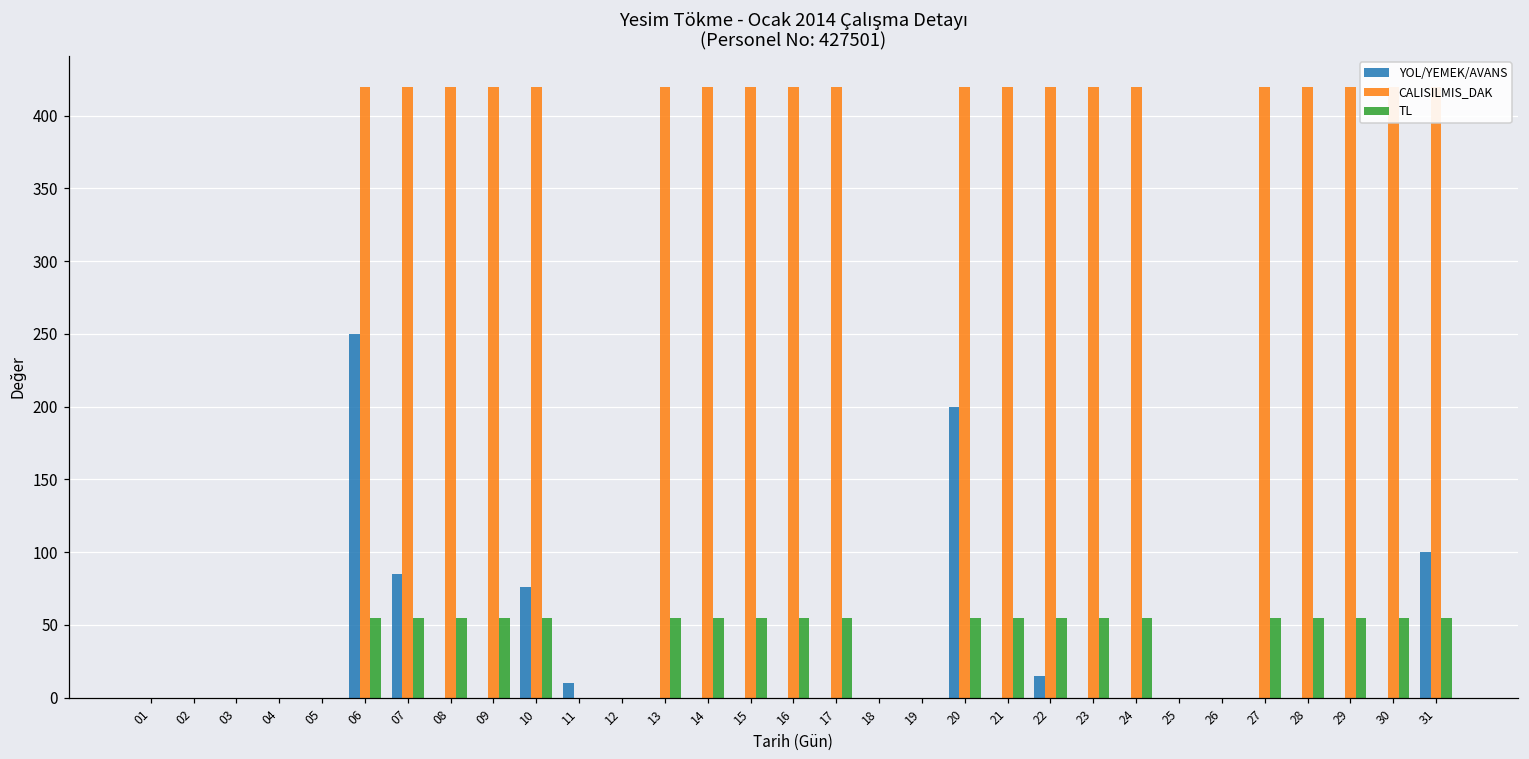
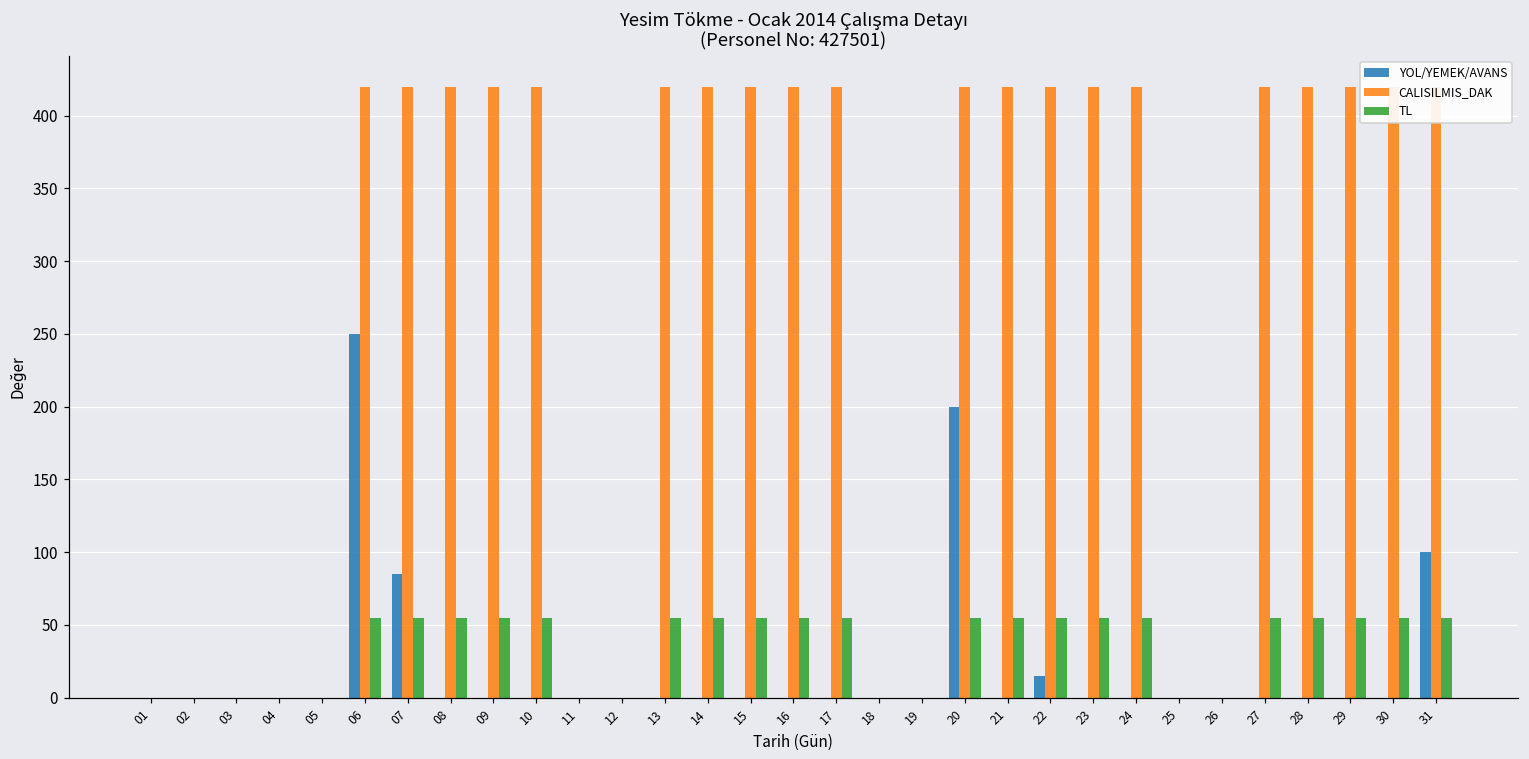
  {
    "YOL/YEMEK/AVANS": {
      "01": 0,
      "02": 0,
      "03": 0,
      "04": 0,
      "05": 0,
      "06": 250,
      "07": 85,
      "08": 0,
      "09": 0,
-     "10": 76,
-     "11": 10,
+     "10": 0,
+     "11": 0,
      "12": 0,
      "13": 0,
      "14": 0,
      "15": 0,
      "16": 0,
      "17": 0,
      "18": 0,
      "19": 0,
      "20": 200,
      "21": 0,
      "22": 15,
      "23": 0,
      "24": 0,
      "25": 0,
      "26": 0,
      "27": 0,
      "28": 0,
      "29": 0,
      "30": 0,
      "31": 100
    },
    "CALISILMIS_DAK": {
      "01": 0,
      "02": 0,
      "03": 0,
      "04": 0,
      "05": 0,
      "06": 420,
      "07": 420,
      "08": 420,
      "09": 420,
      "10": 420,
      "11": 0,
      "12": 0,
      "13": 420,
      "14": 420,
      "15": 420,
      "16": 420,
      "17": 420,
      "18": 0,
      "19": 0,
      "20": 420,
      "21": 420,
      "22": 420,
      "23": 420,
      "24": 420,
      "25": 0,
      "26": 0,
      "27": 420,
      "28": 420,
      "29": 420
    },
    "TL": {
      "01": 0,
      "02": 0,
      "03": 0,
      "04": 0,
      "05": 0,
      "06": 55,
      "07": 55,
      "08": 55,
      "09": 55,
      "10": 55,
      "11": 0,
      "12": 0,
      "13": 55,
      "14": 55,
      "15": 55,
      "16": 55,
      "17": 55,
      "18": 0,
      "19": 0,
      "20": 55,
      "21": 55,
      "22": 55,
      "23": 55,
      "24": 55,
      "25": 0,
      "26": 0,
      "27": 55,
      "28": 55,
      "29": 55,
      "30": 55,
      "31": 55
    }
  }
